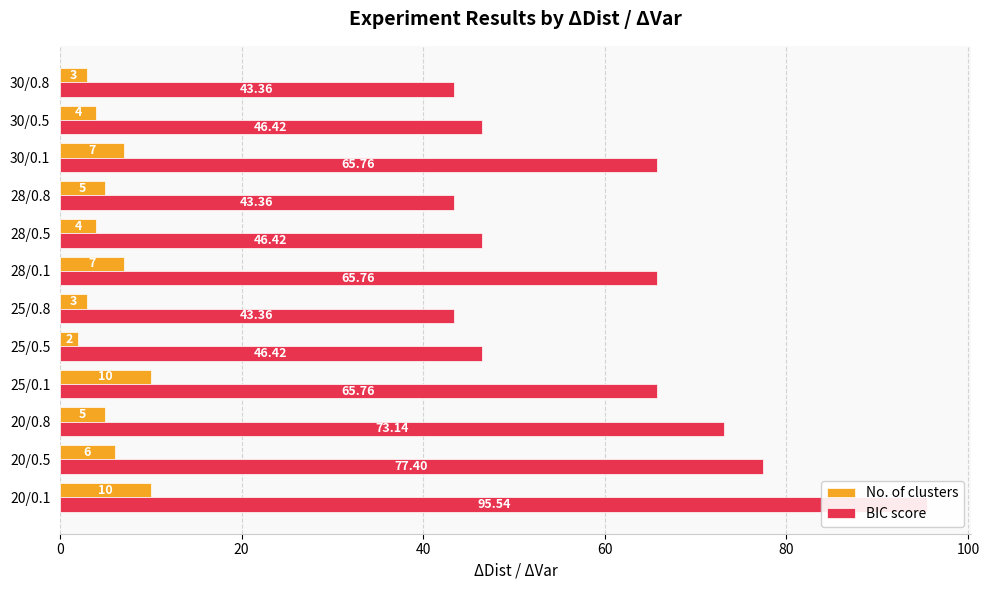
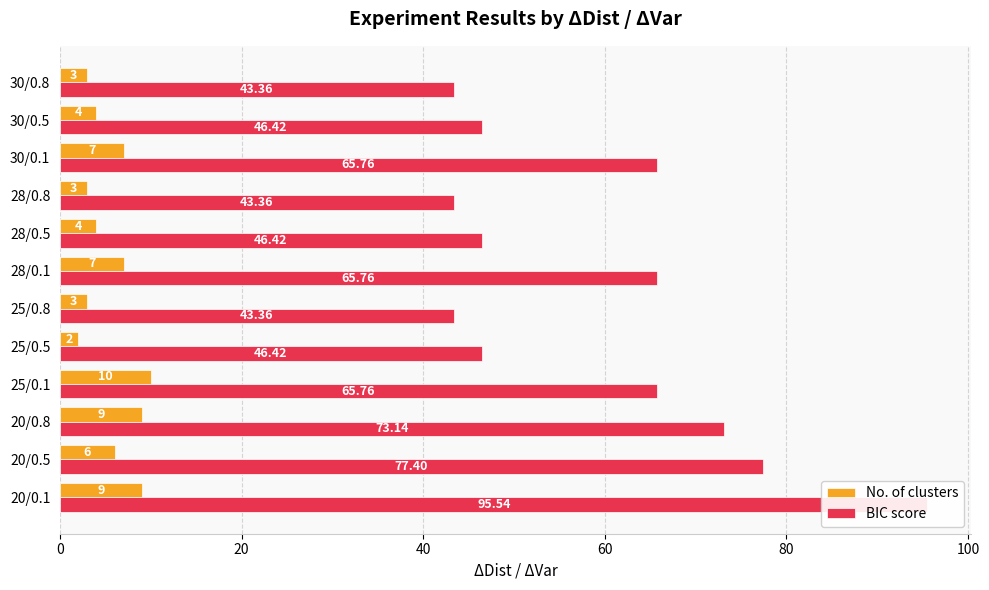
  {
    "No. of clusters": {
      "30/0.8": 3,
      "30/0.5": 4,
      "30/0.1": 7,
-     "28/0.8": 5,
+     "28/0.8": 3,
      "28/0.5": 4,
      "28/0.1": 7,
      "25/0.8": 3,
      "25/0.5": 2,
      "25/0.1": 10,
-     "20/0.8": 5,
+     "20/0.8": 9,
      "20/0.5": 6,
-     "20/0.1": 10
+     "20/0.1": 9
    },
    "BIC score": {
      "30/0.8": 43.36,
      "30/0.5": 46.42,
      "30/0.1": 65.76,
      "28/0.8": 43.36,
      "28/0.5": 46.42,
      "28/0.1": 65.76,
      "25/0.8": 43.36,
      "25/0.5": 46.42,
      "25/0.1": 65.76,
      "20/0.8": 73.14,
      "20/0.5": 77.40
    }
  }
